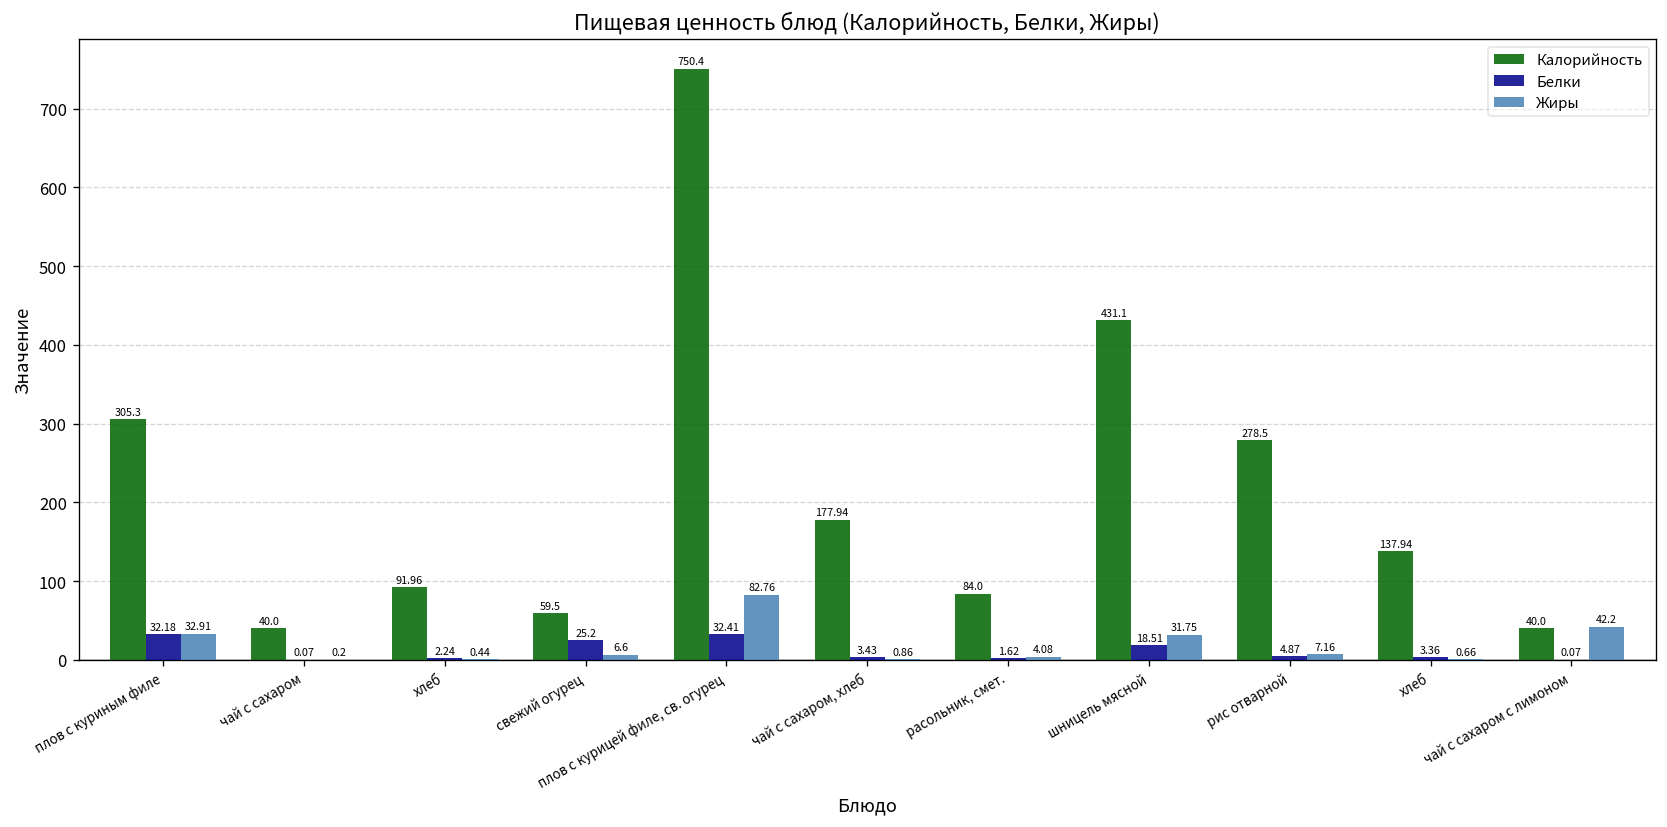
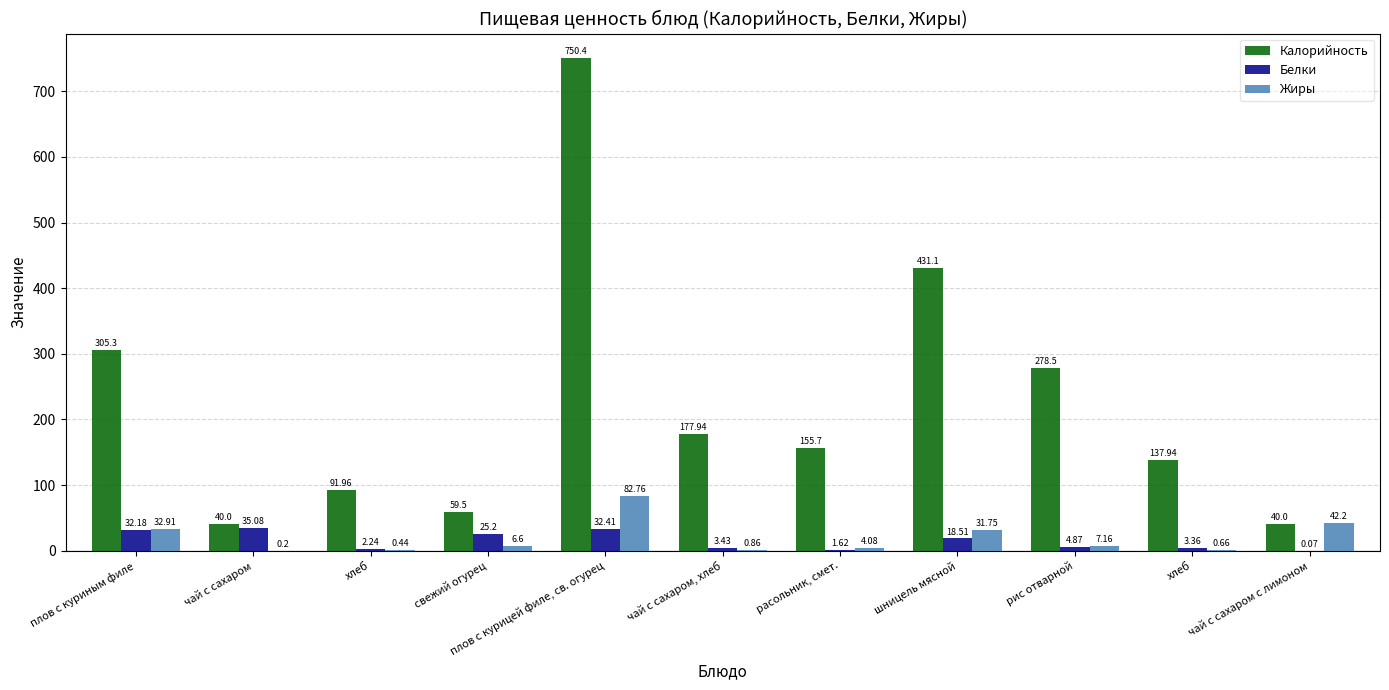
  {
    "Калорийность": {
      "плов с куриным филе": 305.3,
      "чай с сахаром": 40.0,
      "свежий огурец": 59.5,
      "плов с курицей филе, св. огурец": 750.4,
      "чай с сахаром, хлеб": 177.94,
-     "расольник, смет.": 84.0,
+     "расольник, смет.": 155.7,
      "шницель мясной": 431.1,
      "рис отварной": 278.5,
      "чай с сахаром с лимоном": 40.0
    },
    "Белки": {
      "плов с куриным филе": 32.18,
-     "чай с сахаром": 0.07,
+     "чай с сахаром": 35.08,
      "свежий огурец": 25.2,
      "плов с курицей филе, св. огурец": 32.41,
      "чай с сахаром, хлеб": 3.43,
      "расольник, смет.": 1.62,
      "шницель мясной": 18.51,
      "рис отварной": 4.87,
      "чай с сахаром с лимоном": 0.07
    },
    "Жиры": {
      "плов с куриным филе": 32.91,
      "чай с сахаром": 0.2,
      "свежий огурец": 6.6,
      "плов с курицей филе, св. огурец": 82.76,
      "чай с сахаром, хлеб": 0.86,
      "расольник, смет.": 4.08,
      "шницель мясной": 31.75,
      "рис отварной": 7.16,
      "чай с сахаром с лимоном": 42.2
    }
  }
